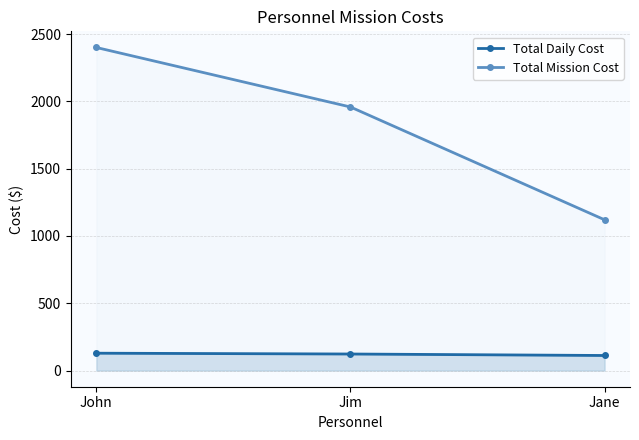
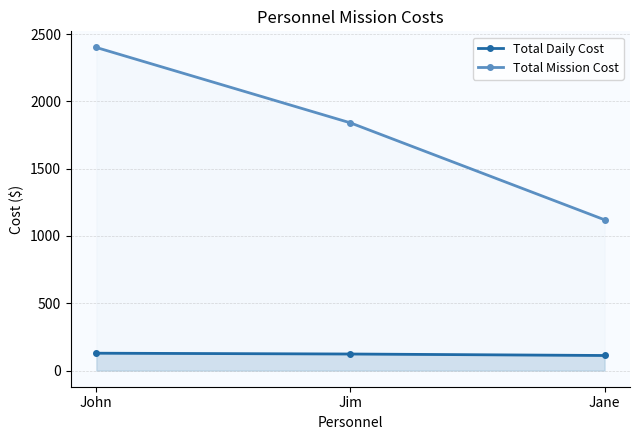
  {
    "Total Daily Cost": {
      "John": 130,
      "Jim": 120,
      "Jane": 110
    },
    "Total Mission Cost": {
      "John": 2400,
-     "Jim": 1960,
+     "Jim": 1840,
      "Jane": 1120
    }
  }
